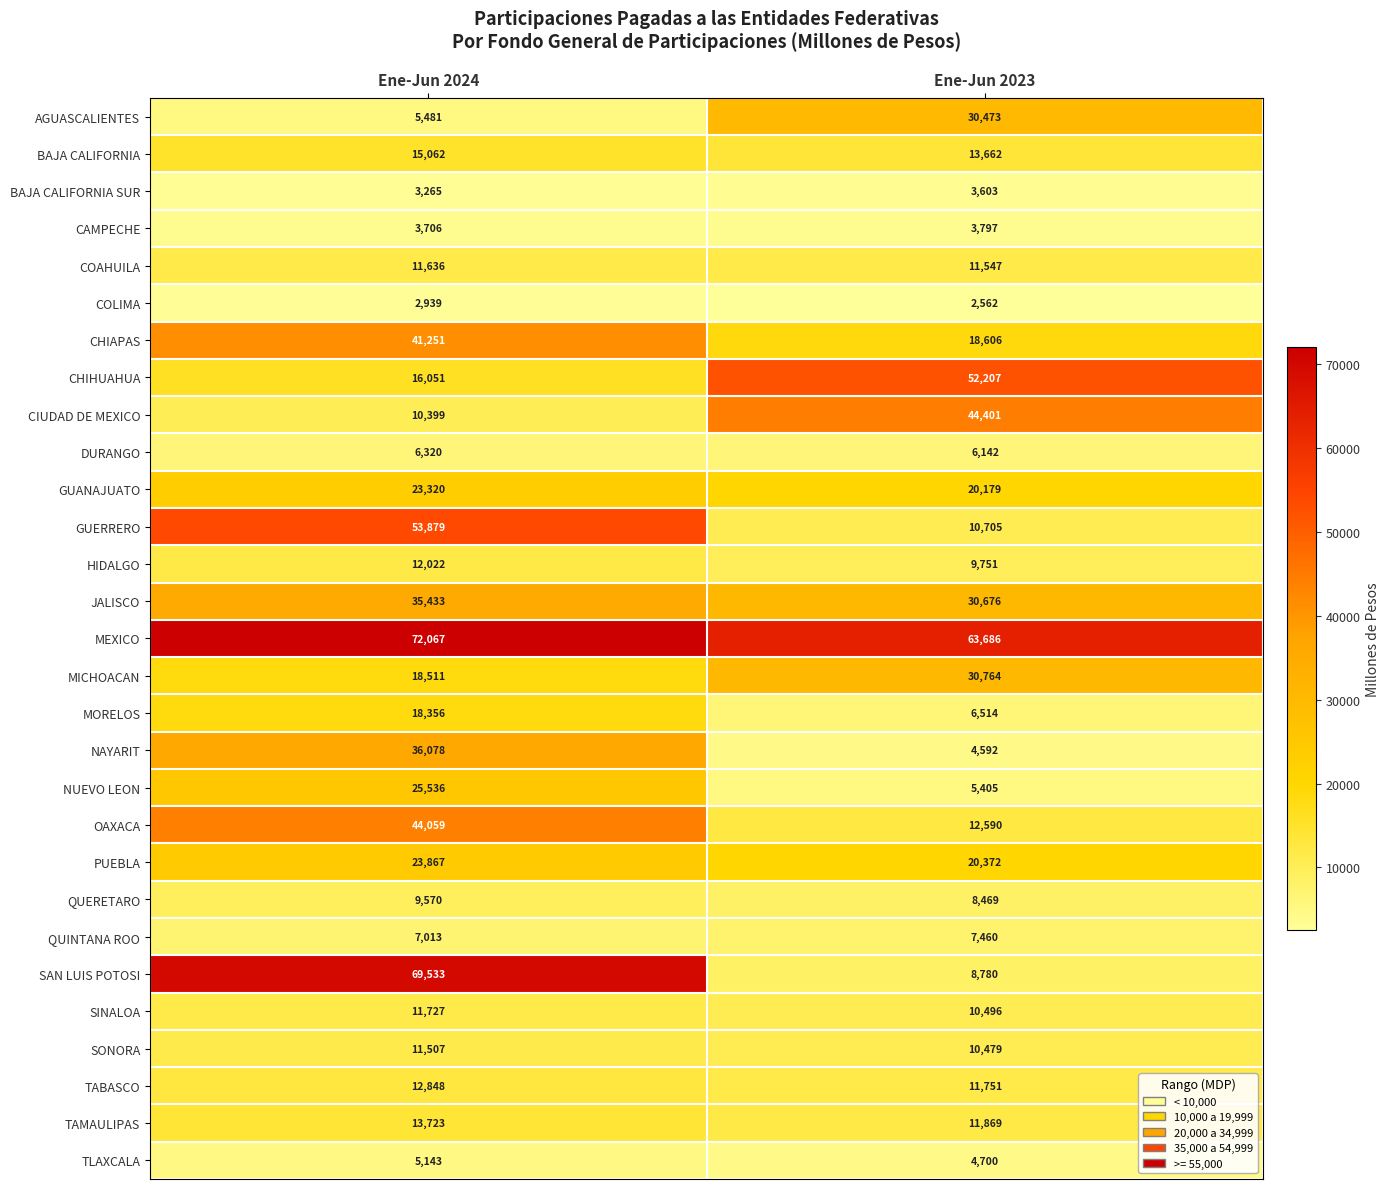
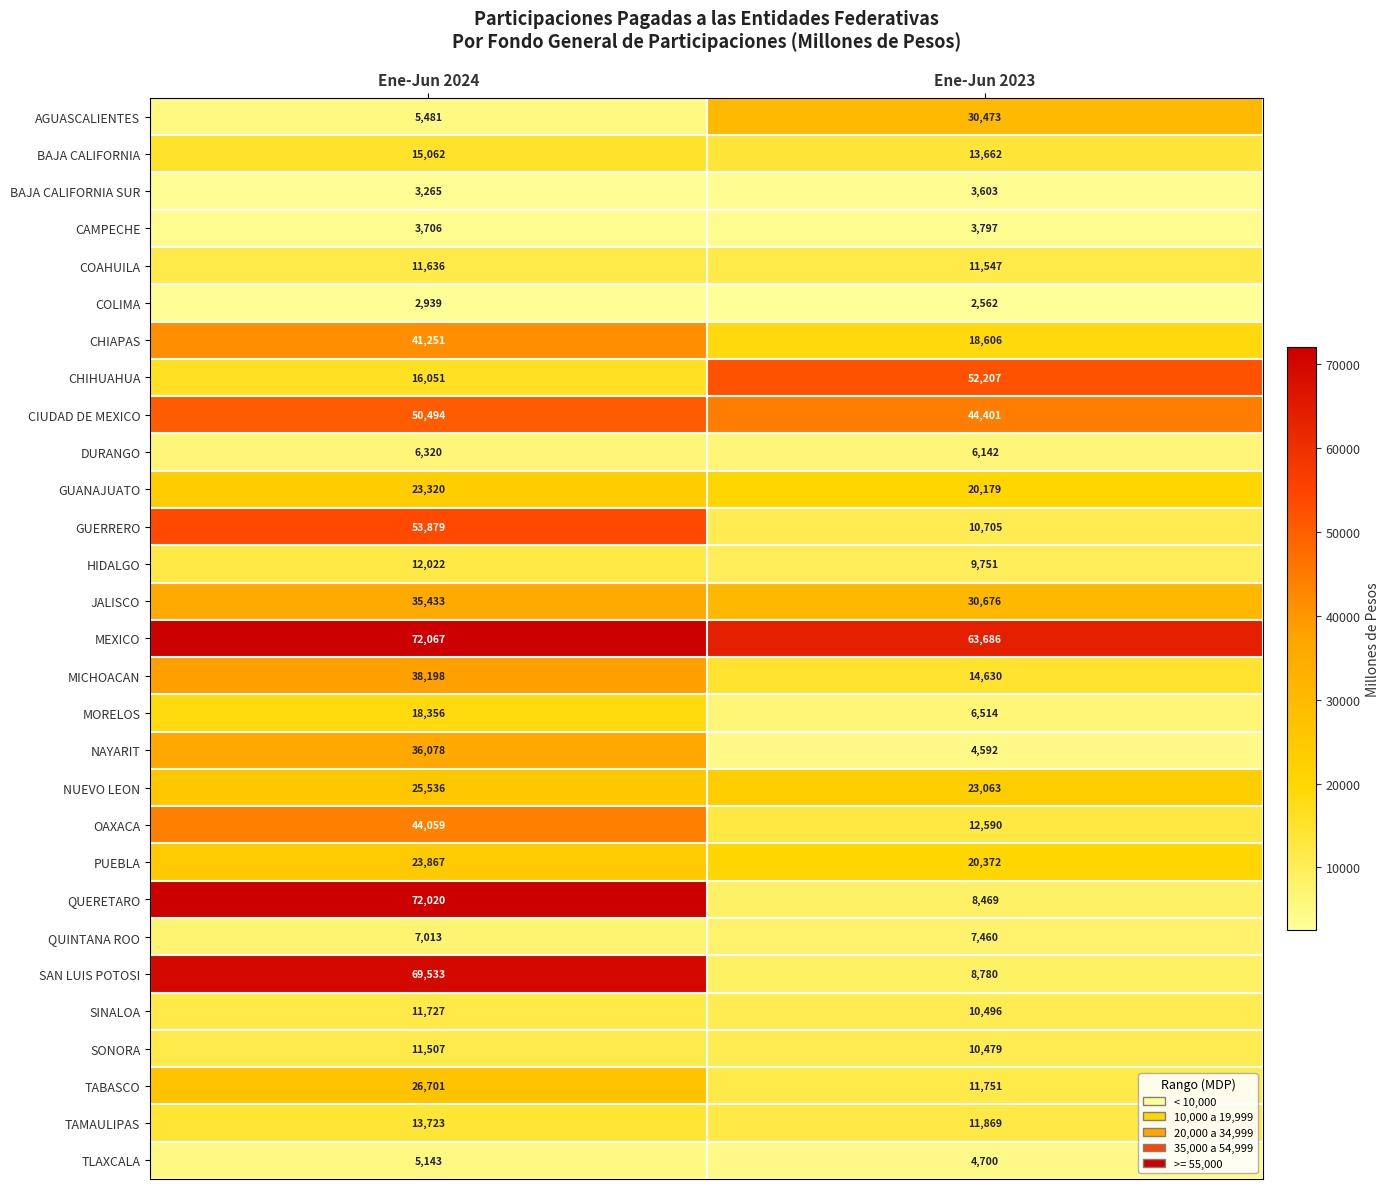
  {
    "AGUASCALIENTES": {
      "Ene-Jun 2024": "5,481",
      "Ene-Jun 2023": "30,473"
    },
    "BAJA CALIFORNIA": {
      "Ene-Jun 2024": "15,062",
      "Ene-Jun 2023": "13,662"
    },
    "BAJA CALIFORNIA SUR": {
      "Ene-Jun 2024": "3,265",
      "Ene-Jun 2023": "3,603"
    },
    "CAMPECHE": {
      "Ene-Jun 2024": "3,706",
      "Ene-Jun 2023": "3,797"
    },
    "COAHUILA": {
      "Ene-Jun 2024": "11,636",
      "Ene-Jun 2023": "11,547"
    },
    "COLIMA": {
      "Ene-Jun 2024": "2,939",
      "Ene-Jun 2023": "2,562"
    },
    "CHIAPAS": {
      "Ene-Jun 2024": "41,251",
      "Ene-Jun 2023": "18,606"
    },
    "CHIHUAHUA": {
      "Ene-Jun 2024": "16,051",
      "Ene-Jun 2023": "52,207"
    },
    "CIUDAD DE MEXICO": {
-     "Ene-Jun 2024": "10,399",
+     "Ene-Jun 2024": "50,494",
      "Ene-Jun 2023": "44,401"
    },
    "DURANGO": {
      "Ene-Jun 2024": "6,320",
      "Ene-Jun 2023": "6,142"
    },
    "GUANAJUATO": {
      "Ene-Jun 2024": "23,320",
      "Ene-Jun 2023": "20,179"
    },
    "GUERRERO": {
      "Ene-Jun 2024": "53,879",
      "Ene-Jun 2023": "10,705"
    },
    "HIDALGO": {
      "Ene-Jun 2024": "12,022",
      "Ene-Jun 2023": "9,751"
    },
    "JALISCO": {
      "Ene-Jun 2024": "35,433",
      "Ene-Jun 2023": "30,676"
    },
    "MEXICO": {
      "Ene-Jun 2024": "72,067",
      "Ene-Jun 2023": "63,686"
    },
    "MICHOACAN": {
-     "Ene-Jun 2024": "18,511",
-     "Ene-Jun 2023": "30,764"
+     "Ene-Jun 2024": "38,198",
+     "Ene-Jun 2023": "14,630"
    },
    "MORELOS": {
      "Ene-Jun 2024": "18,356",
      "Ene-Jun 2023": "6,514"
    },
    "NAYARIT": {
      "Ene-Jun 2024": "36,078",
      "Ene-Jun 2023": "4,592"
    },
    "NUEVO LEON": {
      "Ene-Jun 2024": "25,536",
-     "Ene-Jun 2023": "5,405"
+     "Ene-Jun 2023": "23,063"
    },
    "OAXACA": {
      "Ene-Jun 2024": "44,059",
      "Ene-Jun 2023": "12,590"
    },
    "PUEBLA": {
      "Ene-Jun 2024": "23,867",
      "Ene-Jun 2023": "20,372"
    },
    "QUERETARO": {
-     "Ene-Jun 2024": "9,570",
+     "Ene-Jun 2024": "72,020",
      "Ene-Jun 2023": "8,469"
    },
    "QUINTANA ROO": {
      "Ene-Jun 2024": "7,013",
      "Ene-Jun 2023": "7,460"
    },
    "SAN LUIS POTOSI": {
      "Ene-Jun 2024": "69,533",
      "Ene-Jun 2023": "8,780"
    },
    "SINALOA": {
      "Ene-Jun 2024": "11,727",
      "Ene-Jun 2023": "10,496"
    },
    "SONORA": {
      "Ene-Jun 2024": "11,507",
      "Ene-Jun 2023": "10,479"
    },
    "TABASCO": {
-     "Ene-Jun 2024": "12,848",
+     "Ene-Jun 2024": "26,701",
      "Ene-Jun 2023": "11,751"
    },
    "TAMAULIPAS": {
      "Ene-Jun 2024": "13,723",
      "Ene-Jun 2023": "11,869"
    },
    "TLAXCALA": {
      "Ene-Jun 2024": "5,143",
      "Ene-Jun 2023": "4,700"
    }
  }
